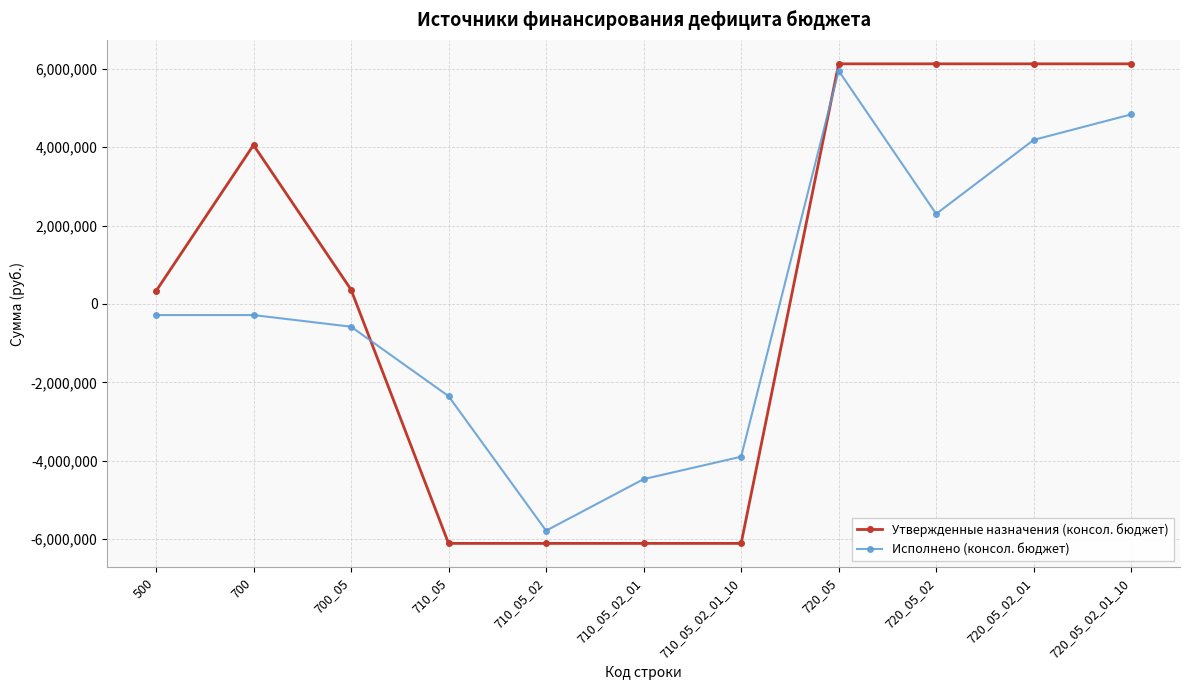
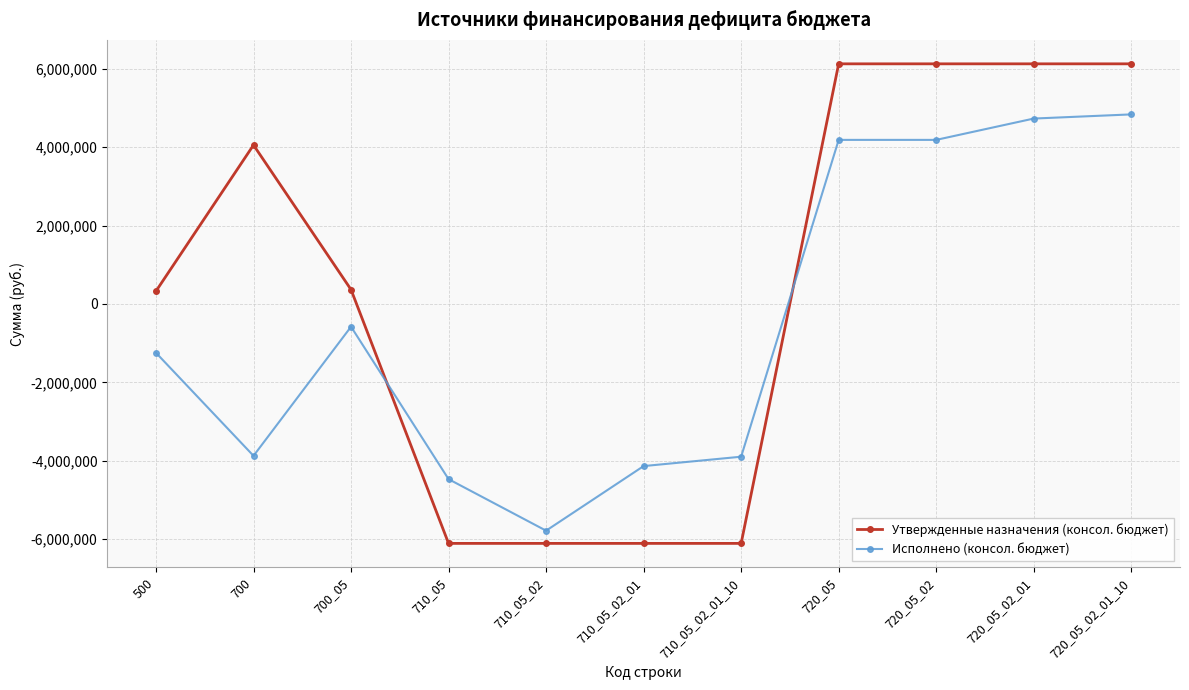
  {
    "Утвержденные назначения (консол. бюджет)": {
      "500": "300,000",
      "700": "4,100,000",
      "700_05": "400,000",
      "710_05": "-6,100,000",
      "710_05_02": "-6,100,000",
      "710_05_02_01": "-6,100,000",
      "710_05_02_01_10": "-6,100,000",
      "720_05": "6,100,000",
      "720_05_02": "6,100,000",
      "720_05_02_01": "6,100,000",
      "720_05_02_01_10": "6,100,000"
    },
    "Исполнено (консол. бюджет)": {
-     "500": "-300,000",
-     "700": "-300,000",
+     "500": "-1,200,000",
+     "700": "-3,900,000",
      "700_05": "-600,000",
-     "710_05": "-2,400,000",
+     "710_05": "-4,500,000",
      "710_05_02": "-5,800,000",
-     "710_05_02_01": "-4,500,000",
+     "710_05_02_01": "-4,100,000",
      "710_05_02_01_10": "-3,900,000",
-     "720_05": "5,900,000",
-     "720_05_02": "2,300,000",
-     "720_05_02_01": "4,200,000",
+     "720_05": "4,200,000",
+     "720_05_02": "4,200,000",
+     "720_05_02_01": "4,700,000",
      "720_05_02_01_10": "4,800,000"
    }
  }
